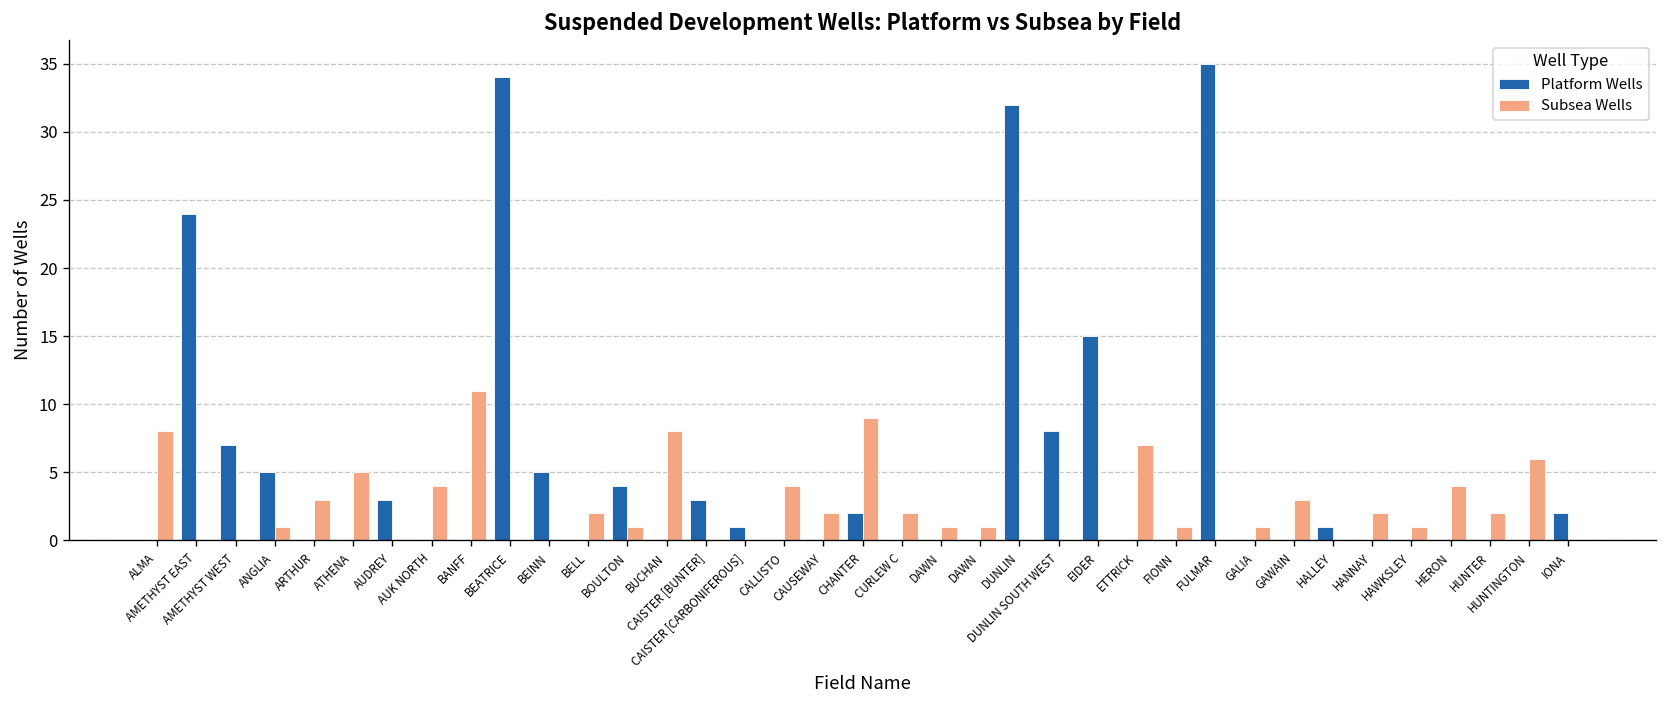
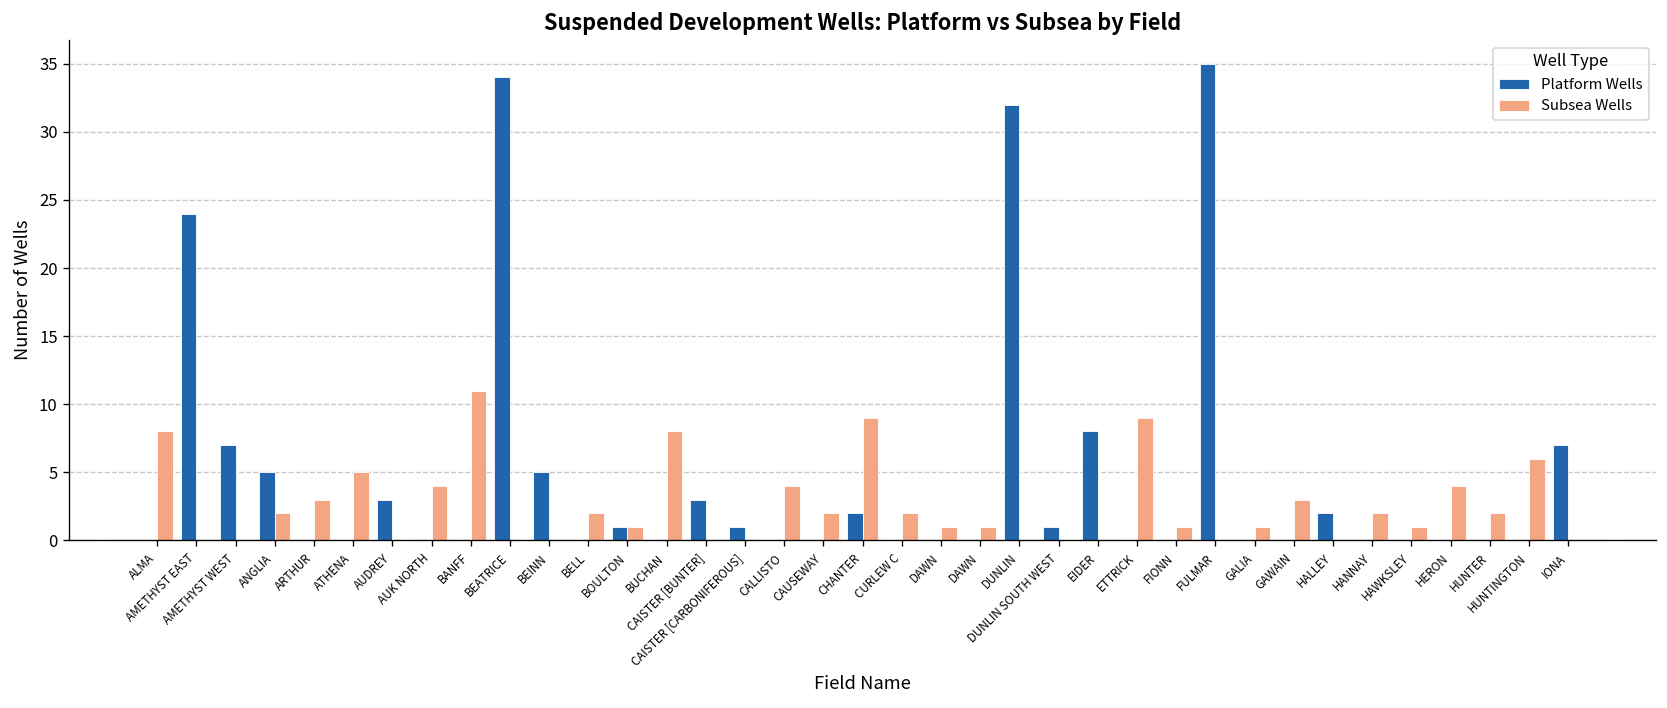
  {
    "Platform Wells": {
      "ALMA": 0,
      "AMETHYST EAST": 24,
      "AMETHYST WEST": 7,
      "ANGLIA": 5,
      "ARTHUR": 0,
      "ATHENA": 0,
      "AUDREY": 3,
      "AUK NORTH": 0,
      "BANFF": 0,
      "BEATRICE": 34,
      "BEINN": 5,
      "BELL": 0,
-     "BOULTON": 4,
+     "BOULTON": 1,
      "BUCHAN": 0,
      "CAISTER [BUNTER]": 3,
      "CAISTER [CARBONIFEROUS]": 1,
      "CALLISTO": 0,
      "CAUSEWAY": 0,
      "CHANTER": 2,
      "CURLEW C": 0,
      "DUNLIN": 32,
-     "DUNLIN SOUTH WEST": 8,
-     "EIDER": 15,
+     "DUNLIN SOUTH WEST": 1,
+     "EIDER": 8,
      "ETTRICK": 0,
      "FIONN": 0,
      "FULMAR": 35,
      "GALIA": 0,
      "GAWAIN": 0,
-     "HALLEY": 1,
+     "HALLEY": 2,
      "HANNAY": 0,
      "HAWKSLEY": 0,
      "HERON": 0,
      "HUNTER": 0,
      "HUNTINGTON": 0,
-     "IONA": 2
+     "IONA": 7
    },
    "Subsea Wells": {
      "ALMA": 8,
      "AMETHYST EAST": 0,
      "AMETHYST WEST": 0,
-     "ANGLIA": 1,
+     "ANGLIA": 2,
      "ARTHUR": 3,
      "ATHENA": 5,
      "AUDREY": 0,
      "AUK NORTH": 4,
      "BANFF": 11,
      "BEATRICE": 0,
      "BEINN": 0,
      "BELL": 2,
      "BOULTON": 1,
      "BUCHAN": 8,
      "CAISTER [BUNTER]": 0,
      "CAISTER [CARBONIFEROUS]": 0,
      "CALLISTO": 4,
      "CAUSEWAY": 2,
      "CHANTER": 9,
      "CURLEW C": 2,
      "DUNLIN": 0,
      "DUNLIN SOUTH WEST": 0,
      "EIDER": 0,
-     "ETTRICK": 7,
+     "ETTRICK": 9,
      "FIONN": 1,
      "FULMAR": 0,
      "GALIA": 1,
      "GAWAIN": 3,
      "HALLEY": 0,
      "HANNAY": 2,
      "HAWKSLEY": 1,
      "HERON": 4,
      "HUNTER": 2,
      "HUNTINGTON": 6,
      "IONA": 0
    }
  }
